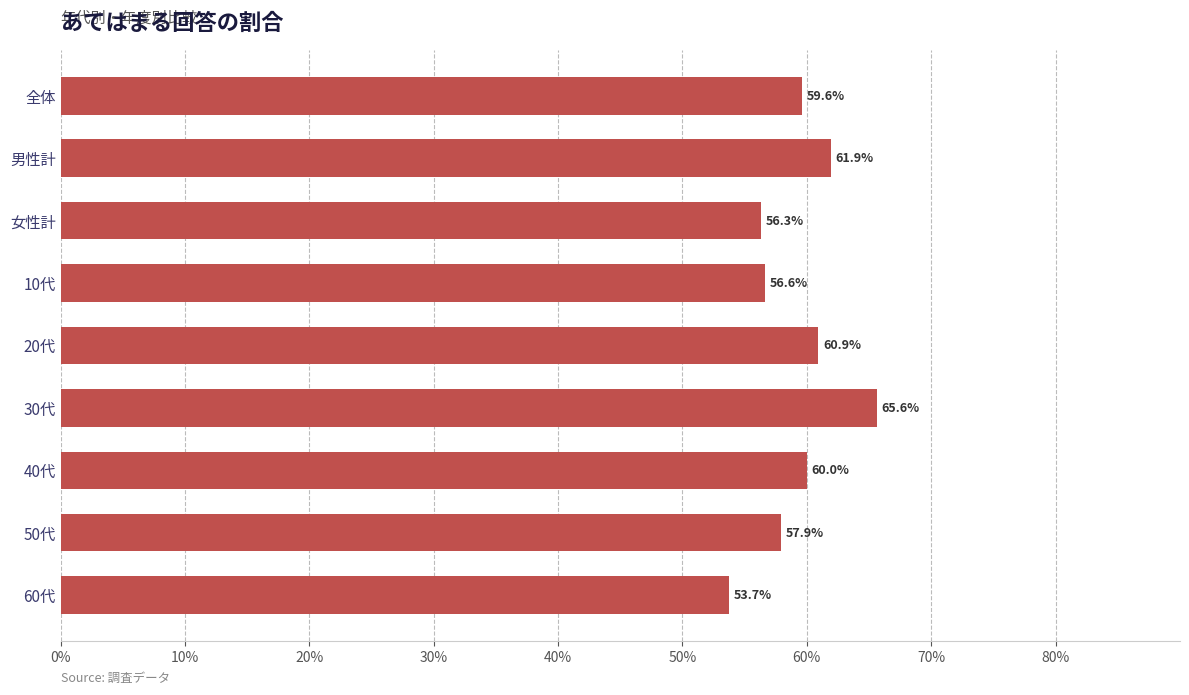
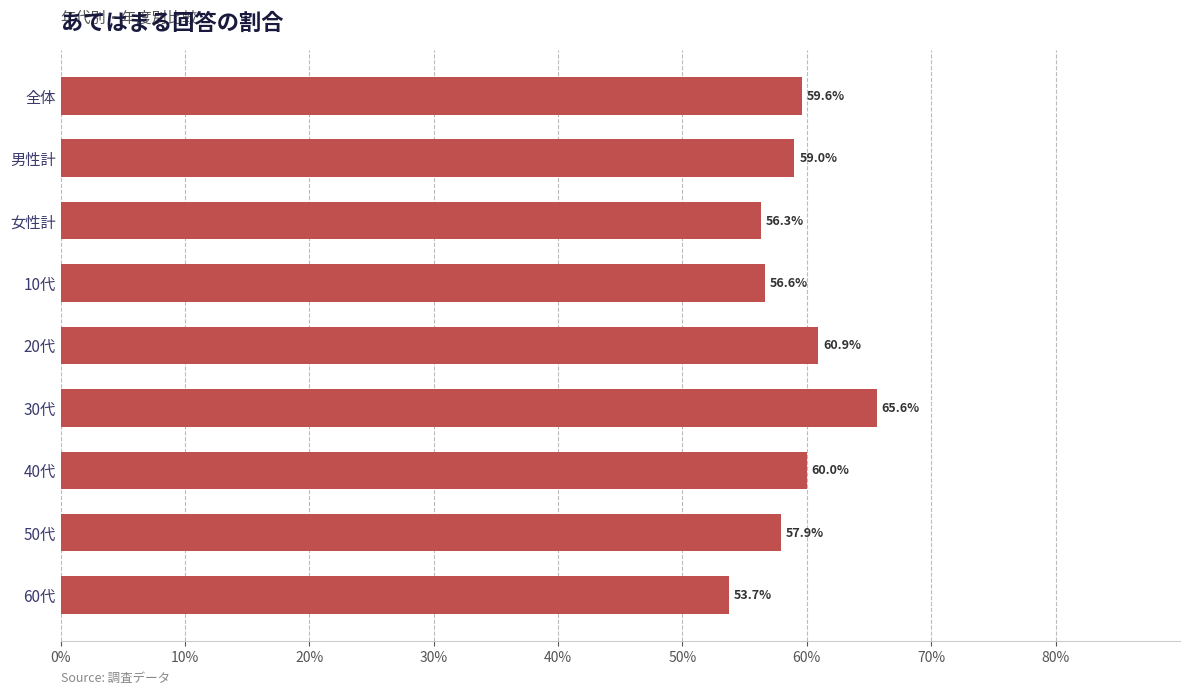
  {
    "全体": "59.6%",
-   "男性計": "61.9%",
+   "男性計": "59.0%",
    "女性計": "56.3%",
    "10代": "56.6%",
    "20代": "60.9%",
    "30代": "65.6%",
    "40代": "60.0%",
    "50代": "57.9%",
    "60代": "53.7%"
  }
